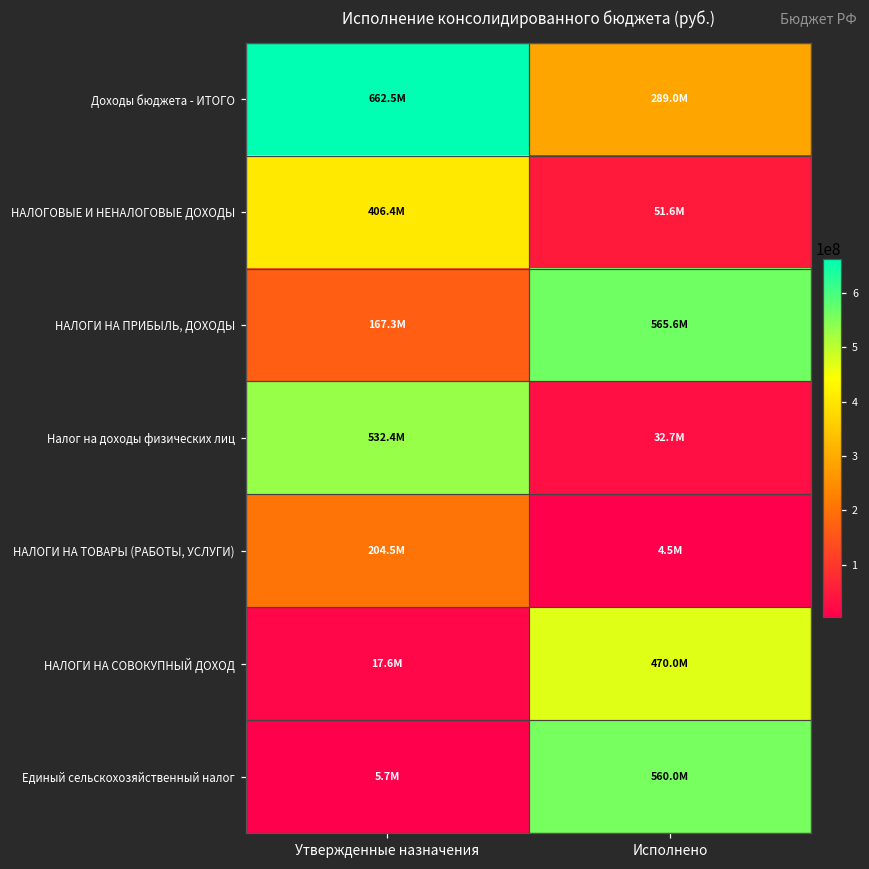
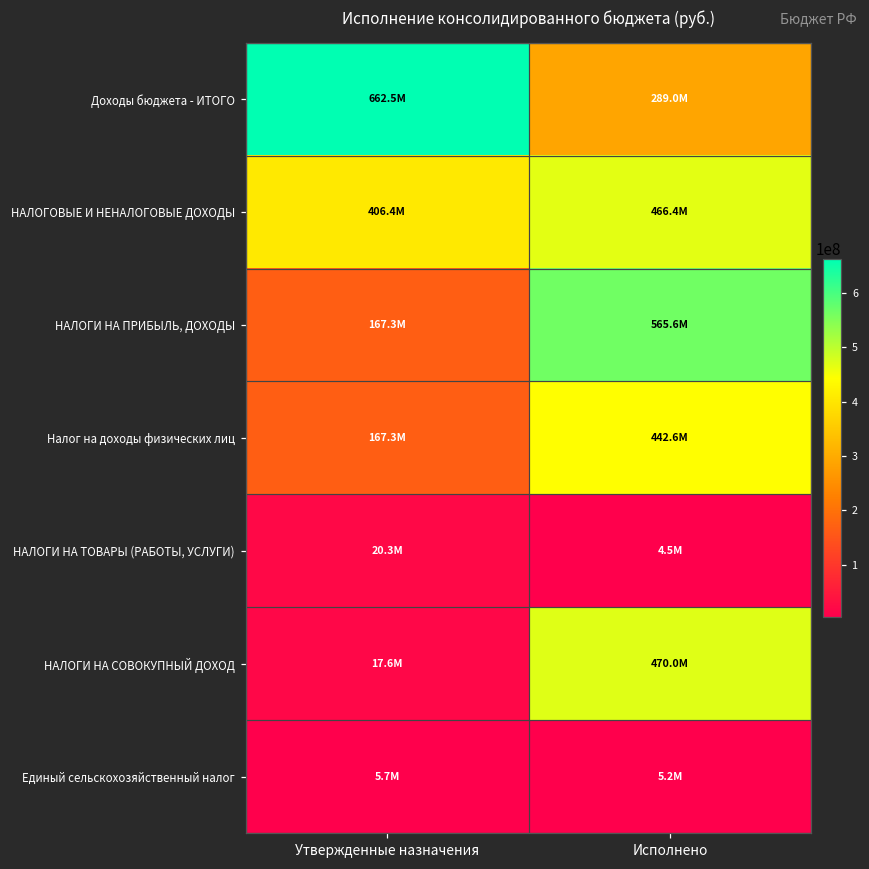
  {
    "Доходы бюджета - ИТОГО": {
      "Утвержденные назначения": "662.5M",
      "Исполнено": "289.0M"
    },
    "НАЛОГОВЫЕ И НЕНАЛОГОВЫЕ ДОХОДЫ": {
      "Утвержденные назначения": "406.4M",
-     "Исполнено": "51.6M"
+     "Исполнено": "466.4M"
    },
    "НАЛОГИ НА ПРИБЫЛЬ, ДОХОДЫ": {
      "Утвержденные назначения": "167.3M",
      "Исполнено": "565.6M"
    },
    "Налог на доходы физических лиц": {
-     "Утвержденные назначения": "532.4M",
-     "Исполнено": "32.7M"
+     "Утвержденные назначения": "167.3M",
+     "Исполнено": "442.6M"
    },
    "НАЛОГИ НА ТОВАРЫ (РАБОТЫ, УСЛУГИ)": {
-     "Утвержденные назначения": "204.5M",
+     "Утвержденные назначения": "20.3M",
      "Исполнено": "4.5M"
    },
    "НАЛОГИ НА СОВОКУПНЫЙ ДОХОД": {
      "Утвержденные назначения": "17.6M",
      "Исполнено": "470.0M"
    },
    "Единый сельскохозяйственный налог": {
      "Утвержденные назначения": "5.7M",
-     "Исполнено": "560.0M"
+     "Исполнено": "5.2M"
    }
  }
